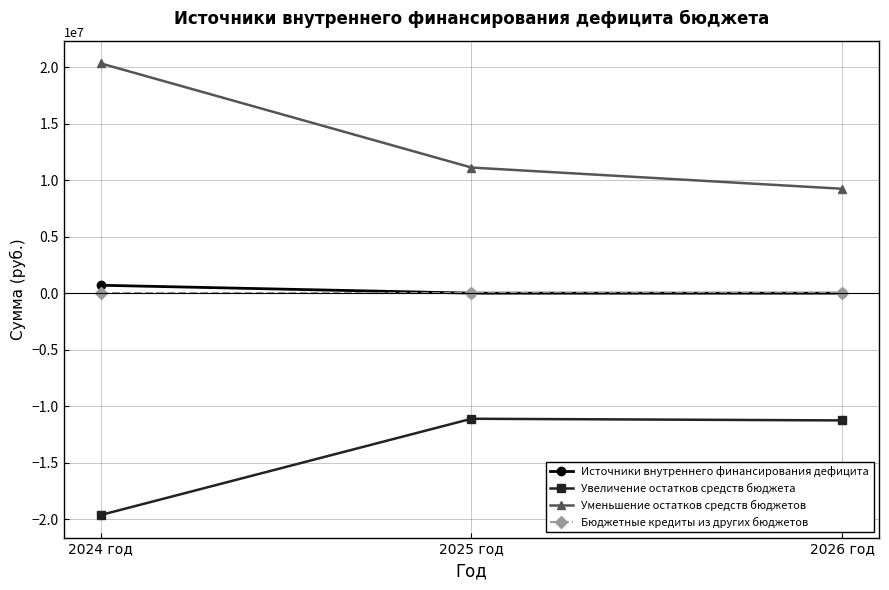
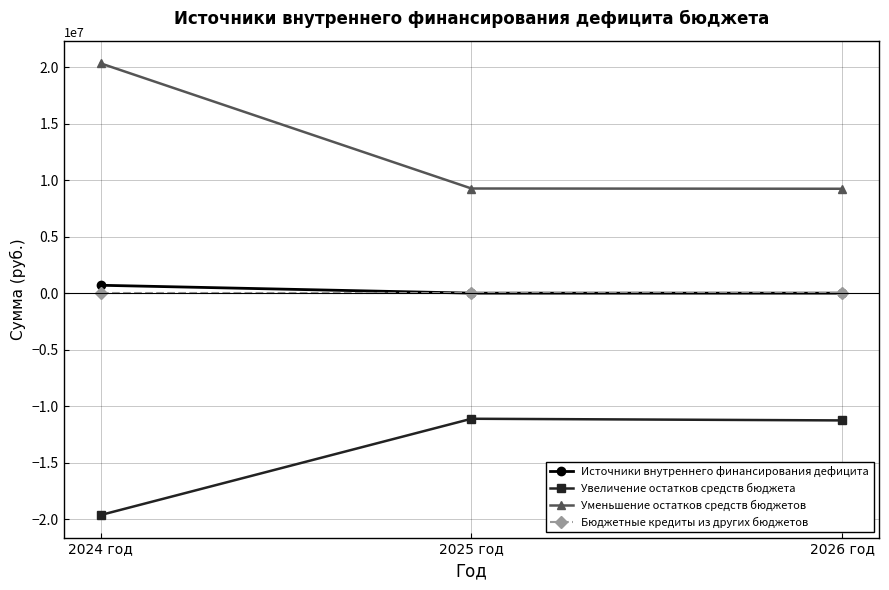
  {
    "Уменьшение остатков средств бюджетов": {
      "2024 год": 20300000,
-     "2025 год": 11100000,
+     "2025 год": 9300000,
      "2026 год": 9200000
    },
    "Бюджетные кредиты из других бюджетов": {
      "2024 год": 0
    }
  }
